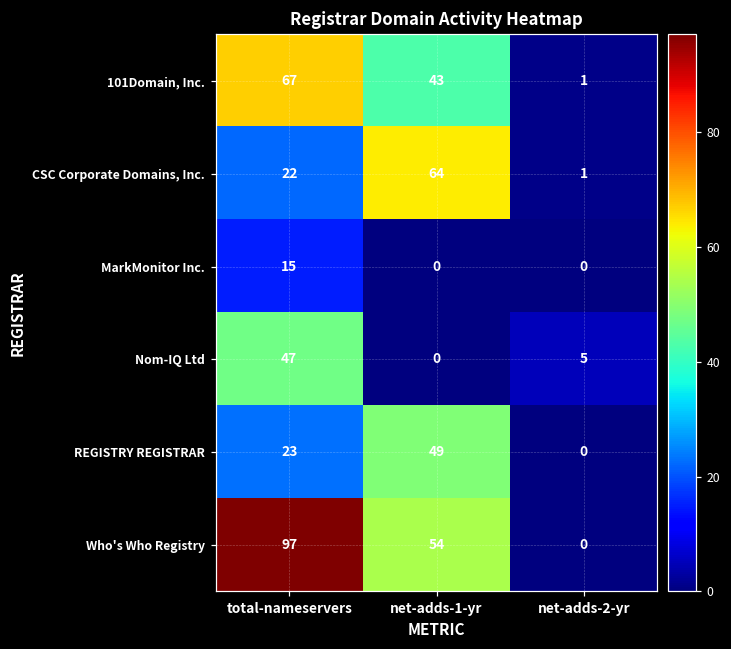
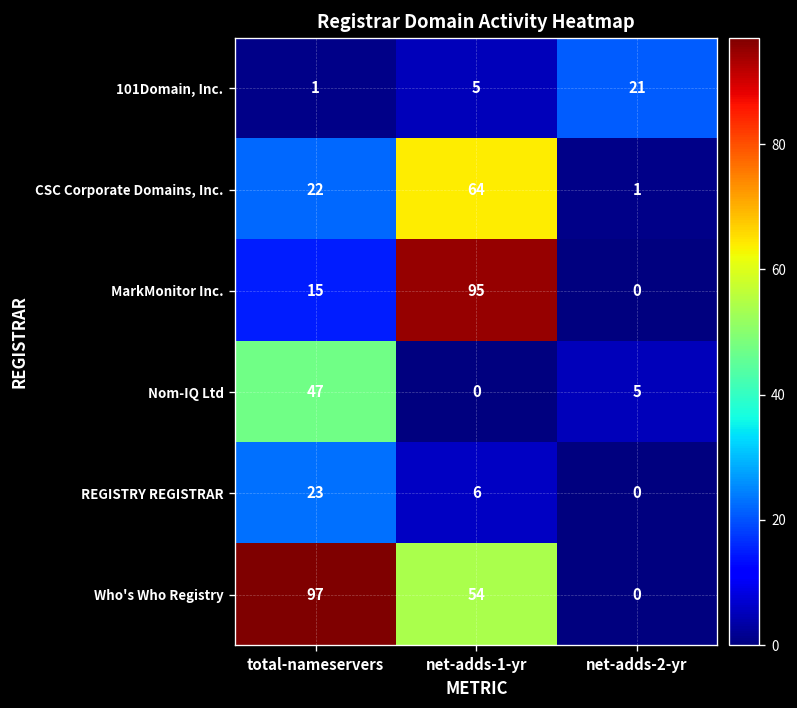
  {
    "101Domain, Inc.": {
-     "total-nameservers": 67,
-     "net-adds-1-yr": 43,
-     "net-adds-2-yr": 1
+     "total-nameservers": 1,
+     "net-adds-1-yr": 5,
+     "net-adds-2-yr": 21
    },
    "CSC Corporate Domains, Inc.": {
      "total-nameservers": 22,
      "net-adds-1-yr": 64,
      "net-adds-2-yr": 1
    },
    "MarkMonitor Inc.": {
      "total-nameservers": 15,
-     "net-adds-1-yr": 0,
+     "net-adds-1-yr": 95,
      "net-adds-2-yr": 0
    },
    "Nom-IQ Ltd": {
      "total-nameservers": 47,
      "net-adds-1-yr": 0,
      "net-adds-2-yr": 5
    },
    "REGISTRY REGISTRAR": {
      "total-nameservers": 23,
-     "net-adds-1-yr": 49,
+     "net-adds-1-yr": 6,
      "net-adds-2-yr": 0
    },
    "Who's Who Registry": {
      "total-nameservers": 97,
      "net-adds-1-yr": 54,
      "net-adds-2-yr": 0
    }
  }
